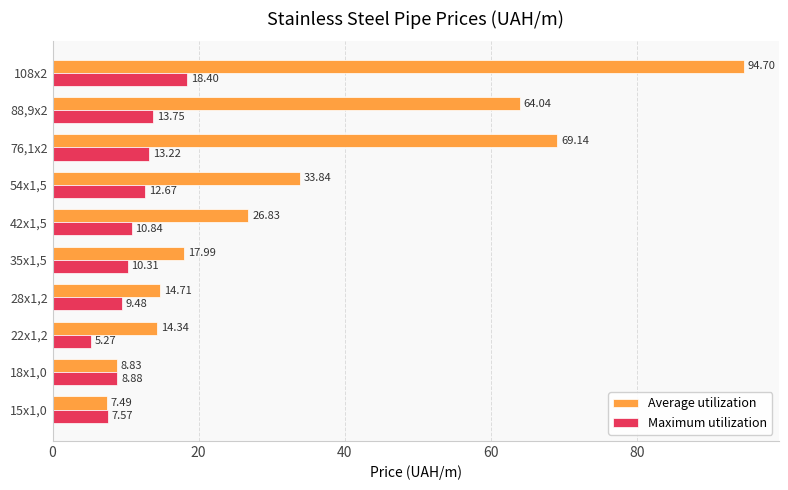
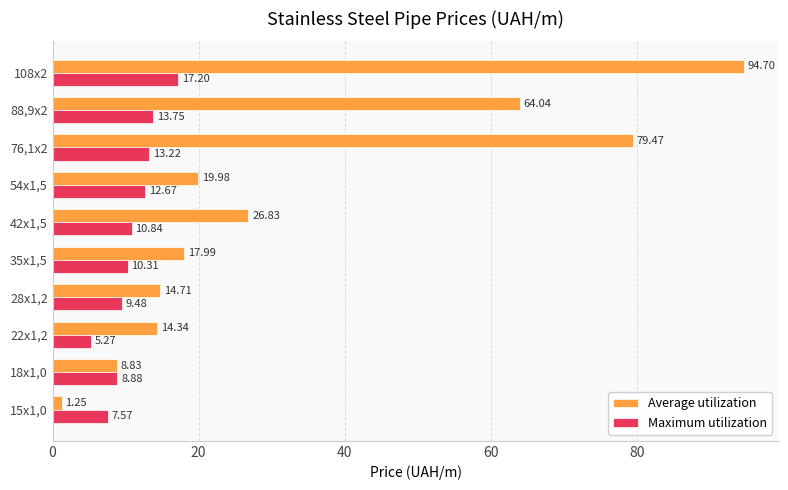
  {
    "Average utilization": {
      "108x2": 94.70,
      "88,9x2": 64.04,
-     "76,1x2": 69.14,
-     "54x1,5": 33.84,
+     "76,1x2": 79.47,
+     "54x1,5": 19.98,
      "42x1,5": 26.83,
      "35x1,5": 17.99,
      "28x1,2": 14.71,
      "22x1,2": 14.34,
      "18x1,0": 8.83,
-     "15x1,0": 7.49
+     "15x1,0": 1.25
    },
    "Maximum utilization": {
-     "108x2": 18.40,
+     "108x2": 17.20,
      "88,9x2": 13.75,
      "76,1x2": 13.22,
      "54x1,5": 12.67,
      "42x1,5": 10.84,
      "35x1,5": 10.31,
      "28x1,2": 9.48,
      "22x1,2": 5.27,
      "18x1,0": 8.88,
      "15x1,0": 7.57
    }
  }
